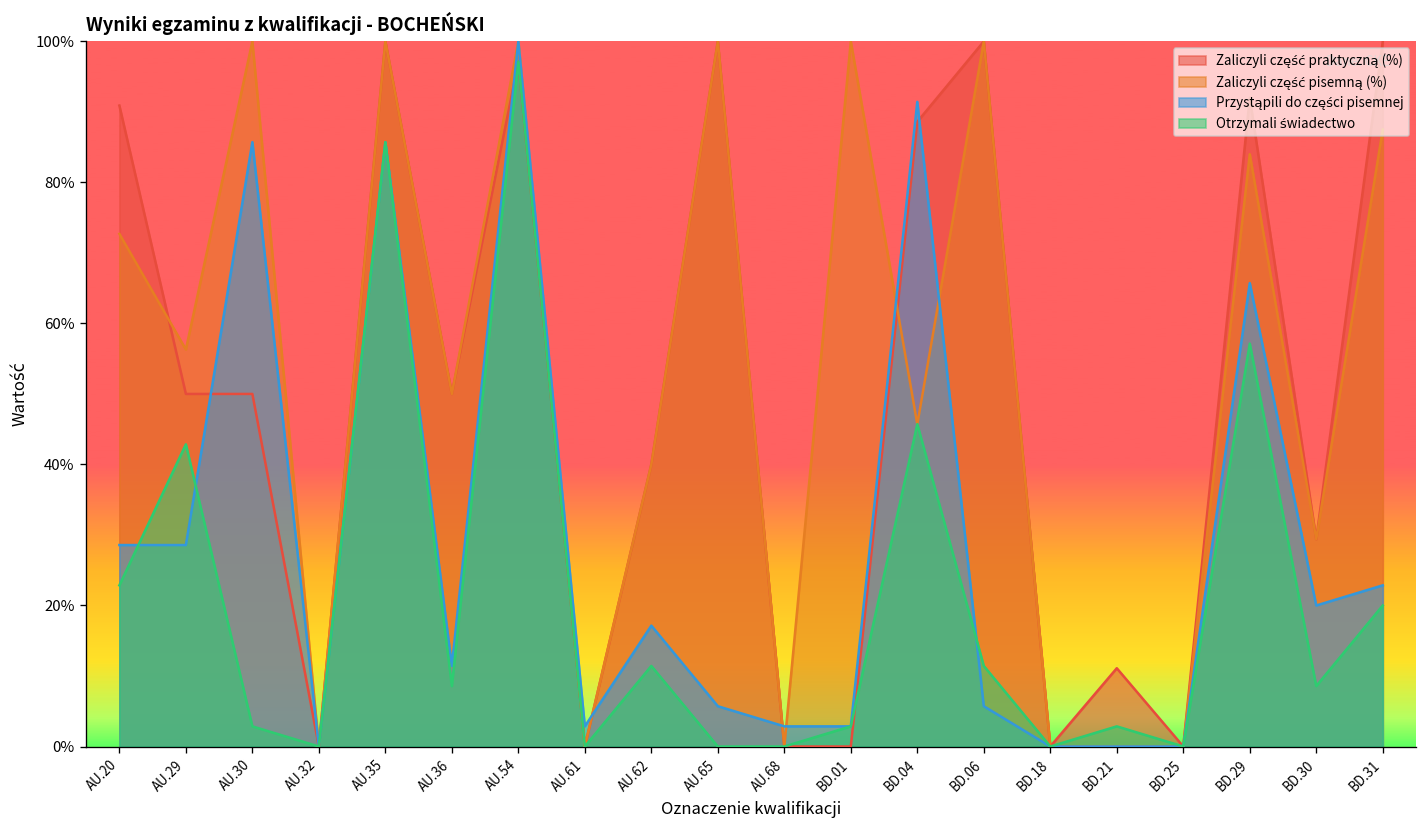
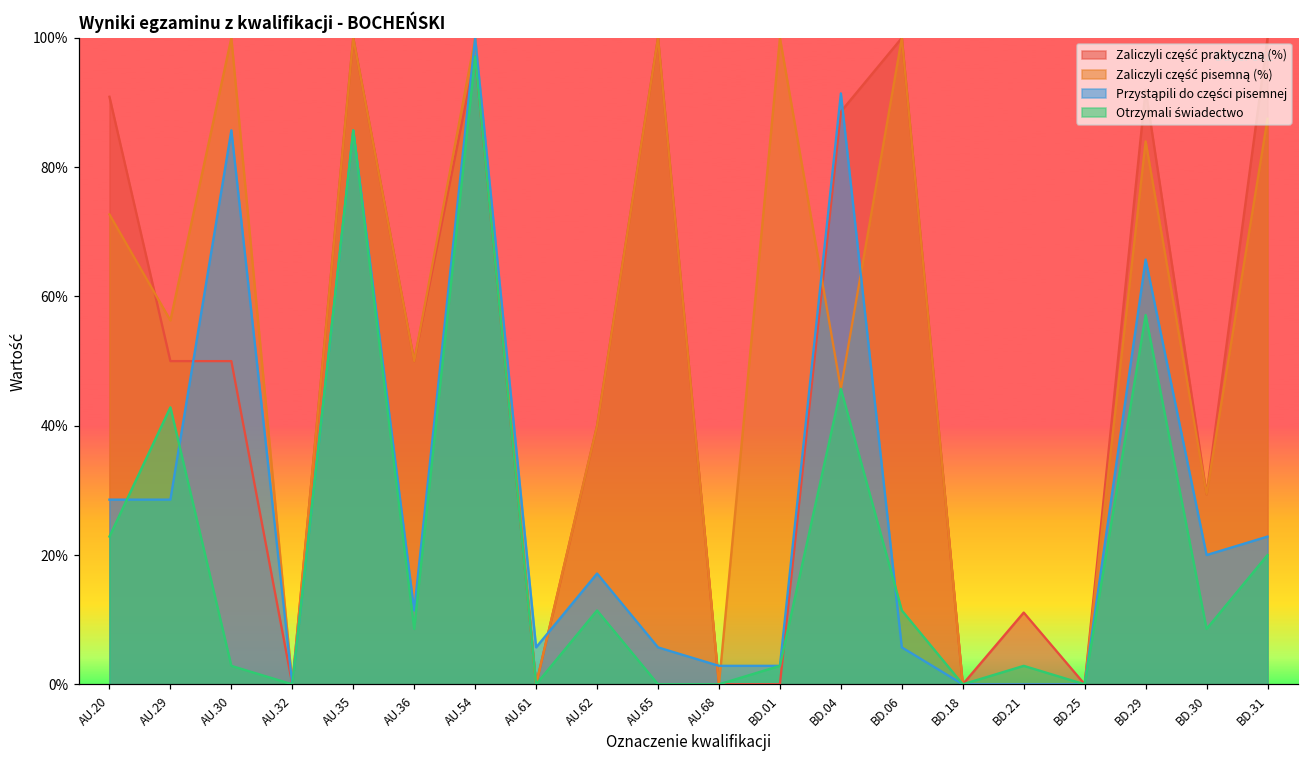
  {
    "Przystąpili do części pisemnej": {
      "AU.20": "29%",
      "AU.29": "29%",
      "AU.30": "86%",
      "AU.36": "11%",
-     "AU.61": "3%",
+     "AU.61": "6%",
      "AU.62": "17%",
      "AU.65": "6%",
      "AU.68": "3%",
      "BD.04": "91%",
      "BD.06": "6%",
      "BD.29": "66%",
      "BD.30": "20%",
      "BD.31": "23%"
    },
    "Otrzymali świadectwo": {
      "AU.20": "23%",
      "AU.29": "43%",
      "AU.30": "3%",
      "AU.36": "9%",
      "AU.62": "11%",
      "AU.65": "0%",
      "BD.06": "11%",
      "BD.21": "3%",
      "BD.29": "57%",
      "BD.30": "9%",
      "BD.31": "20%"
    }
  }
